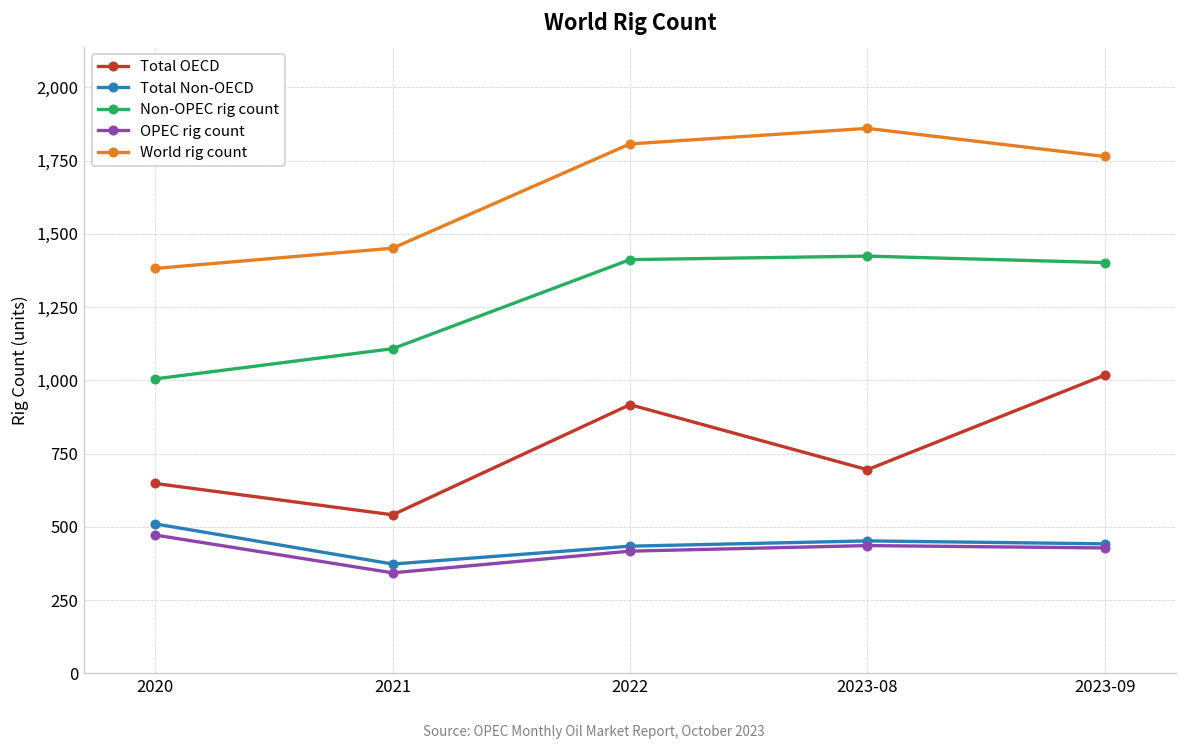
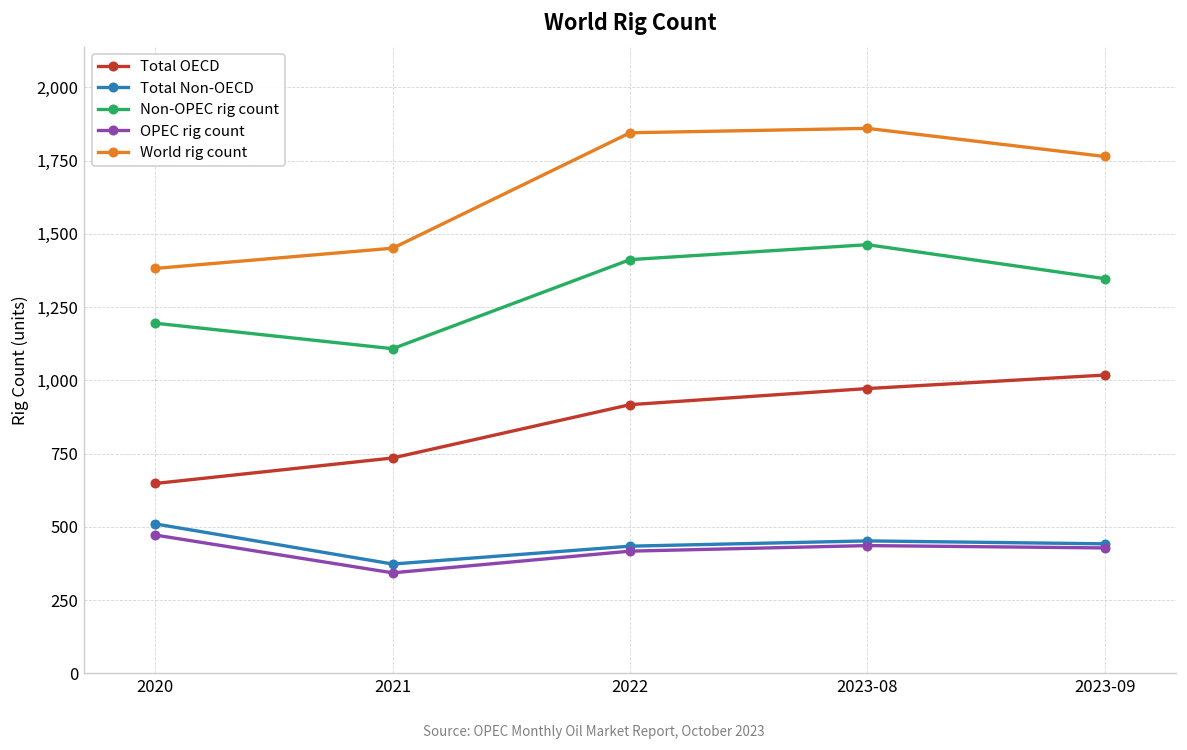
  {
    "Total OECD": {
      "2020": "650",
-     "2021": "540",
+     "2021": "740",
      "2022": "920",
-     "2023-08": "700",
+     "2023-08": "970",
      "2023-09": "1,020"
    },
    "Total Non-OECD": {
      "2020": "510",
      "2021": "370",
      "2022": "430",
      "2023-08": "450",
      "2023-09": "440"
    },
    "Non-OPEC rig count": {
-     "2020": "1,010",
+     "2020": "1,200",
      "2021": "1,110",
      "2022": "1,410",
-     "2023-08": "1,420",
-     "2023-09": "1,400"
+     "2023-08": "1,460",
+     "2023-09": "1,350"
    },
    "OPEC rig count": {
      "2020": "470",
      "2021": "340",
      "2022": "420",
      "2023-08": "440",
      "2023-09": "430"
    },
    "World rig count": {
      "2020": "1,380",
      "2021": "1,450",
-     "2022": "1,810",
+     "2022": "1,850",
      "2023-08": "1,860",
      "2023-09": "1,760"
    }
  }
